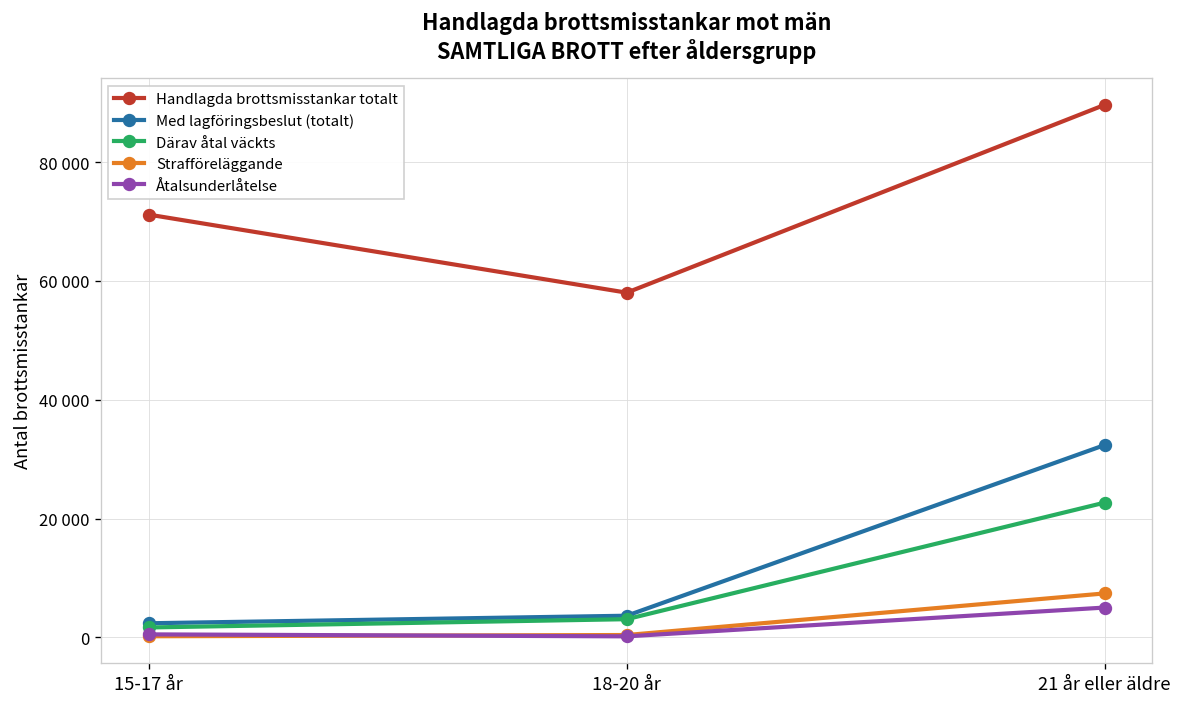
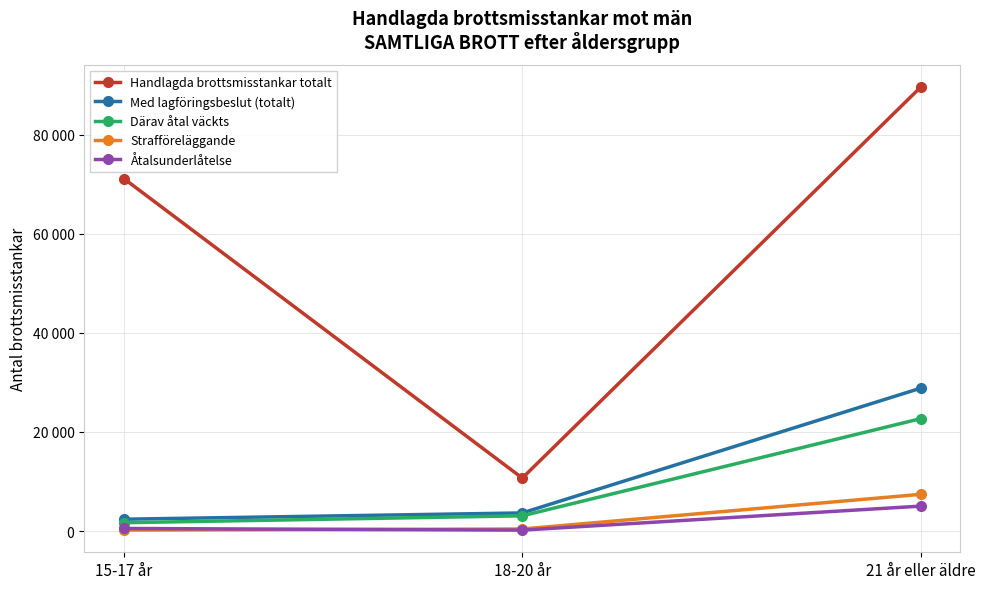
  {
    "Handlagda brottsmisstankar totalt": {
      "15-17 år": 71000,
-     "18-20 år": 58000,
+     "18-20 år": 11000,
      "21 år eller äldre": 90000
    },
    "Med lagföringsbeslut (totalt)": {
      "15-17 år": 2000,
      "18-20 år": 4000,
-     "21 år eller äldre": 32000
+     "21 år eller äldre": 29000
    },
    "Därav åtal väckts": {
      "15-17 år": 2000,
      "18-20 år": 3000,
      "21 år eller äldre": 23000
    },
    "Strafföreläggande": {
      "21 år eller äldre": 7000
    },
    "Åtalsunderlåtelse": {
      "21 år eller äldre": 5000
    }
  }
